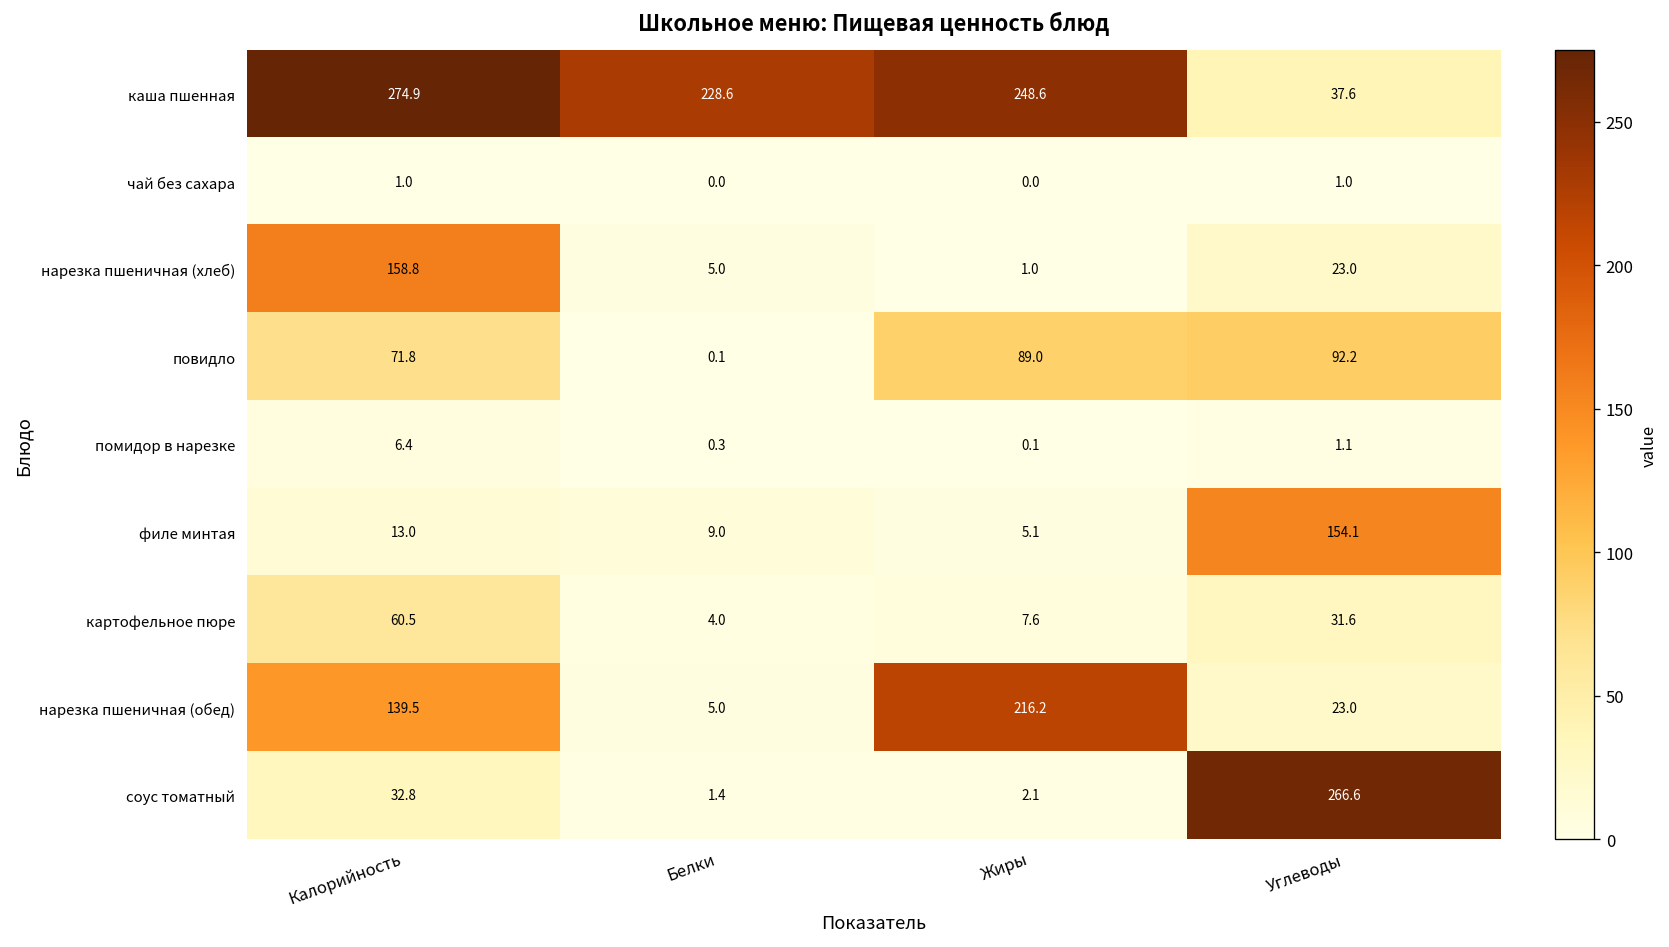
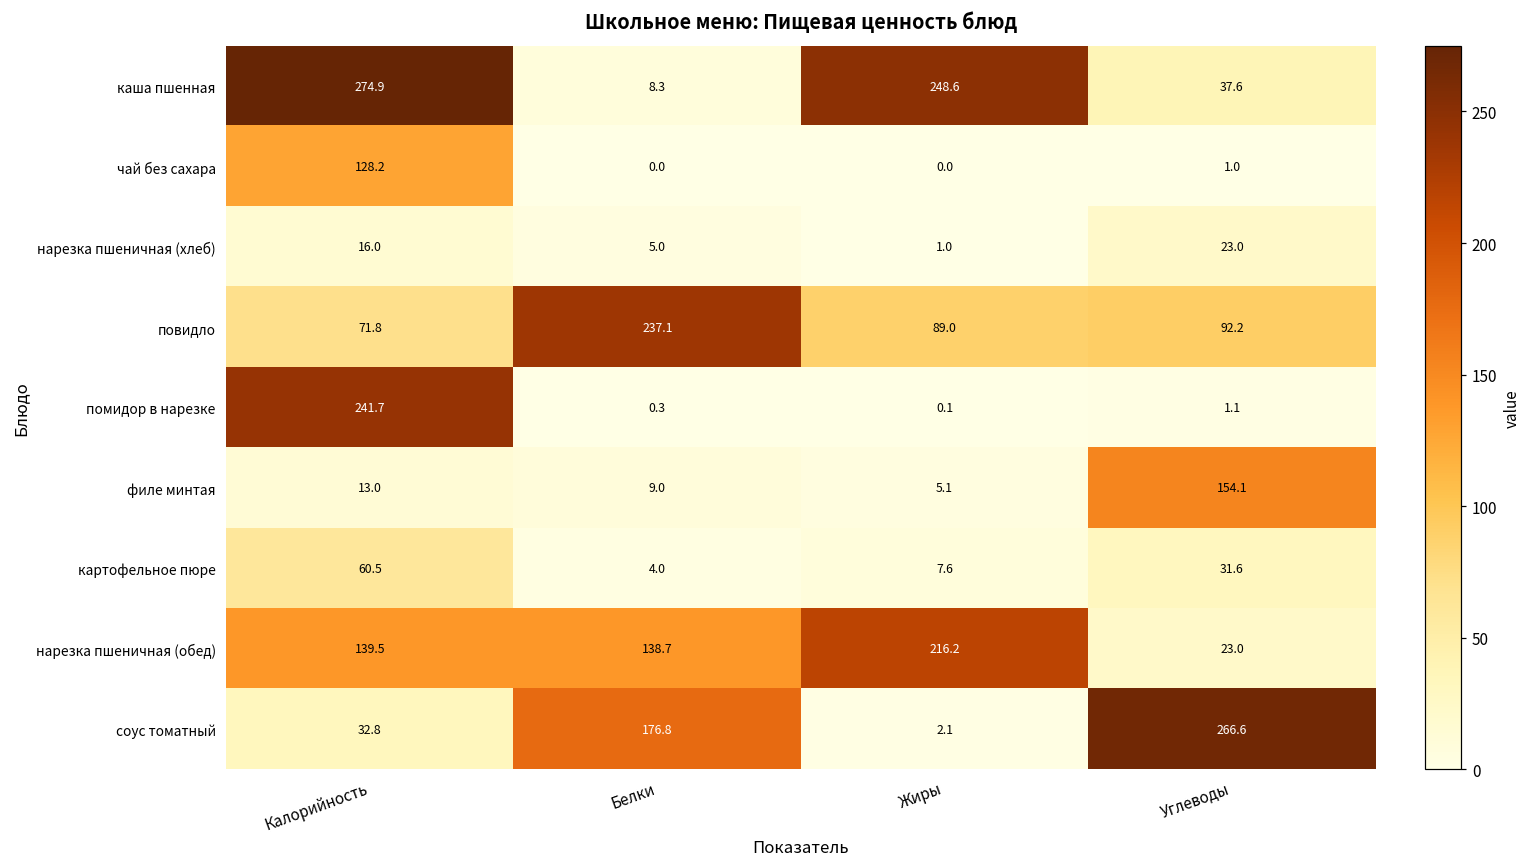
  {
    "каша пшенная": {
      "Калорийность": 274.9,
-     "Белки": 228.6,
+     "Белки": 8.3,
      "Жиры": 248.6,
      "Углеводы": 37.6
    },
    "чай без сахара": {
-     "Калорийность": 1.0,
+     "Калорийность": 128.2,
      "Белки": 0.0,
      "Жиры": 0.0,
      "Углеводы": 1.0
    },
    "нарезка пшеничная (хлеб)": {
-     "Калорийность": 158.8,
+     "Калорийность": 16.0,
      "Белки": 5.0,
      "Жиры": 1.0,
      "Углеводы": 23.0
    },
    "повидло": {
      "Калорийность": 71.8,
-     "Белки": 0.1,
+     "Белки": 237.1,
      "Жиры": 89.0,
      "Углеводы": 92.2
    },
    "помидор в нарезке": {
-     "Калорийность": 6.4,
+     "Калорийность": 241.7,
      "Белки": 0.3,
      "Жиры": 0.1,
      "Углеводы": 1.1
    },
    "филе минтая": {
      "Калорийность": 13.0,
      "Белки": 9.0,
      "Жиры": 5.1,
      "Углеводы": 154.1
    },
    "картофельное пюре": {
      "Калорийность": 60.5,
      "Белки": 4.0,
      "Жиры": 7.6,
      "Углеводы": 31.6
    },
    "нарезка пшеничная (обед)": {
      "Калорийность": 139.5,
-     "Белки": 5.0,
+     "Белки": 138.7,
      "Жиры": 216.2,
      "Углеводы": 23.0
    },
    "соус томатный": {
      "Калорийность": 32.8,
-     "Белки": 1.4,
+     "Белки": 176.8,
      "Жиры": 2.1,
      "Углеводы": 266.6
    }
  }
